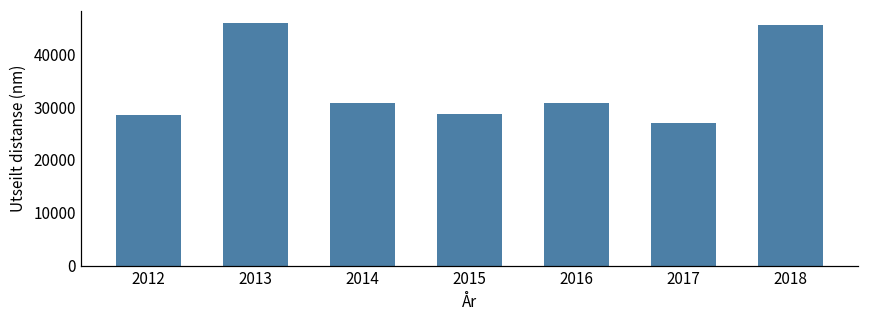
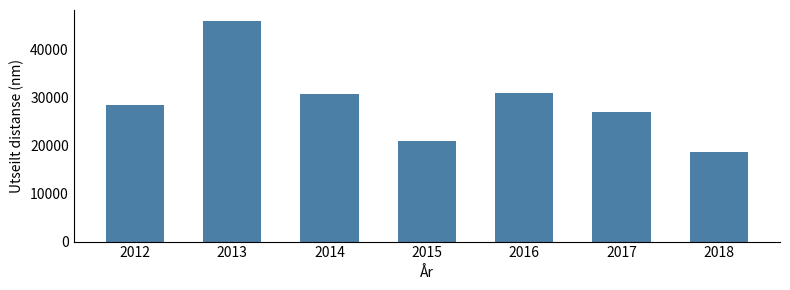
  {
    "2012": 28000,
    "2013": 46000,
    "2014": 31000,
-   "2015": 29000,
+   "2015": 21000,
    "2016": 31000,
    "2017": 27000,
-   "2018": 46000
+   "2018": 19000
  }
